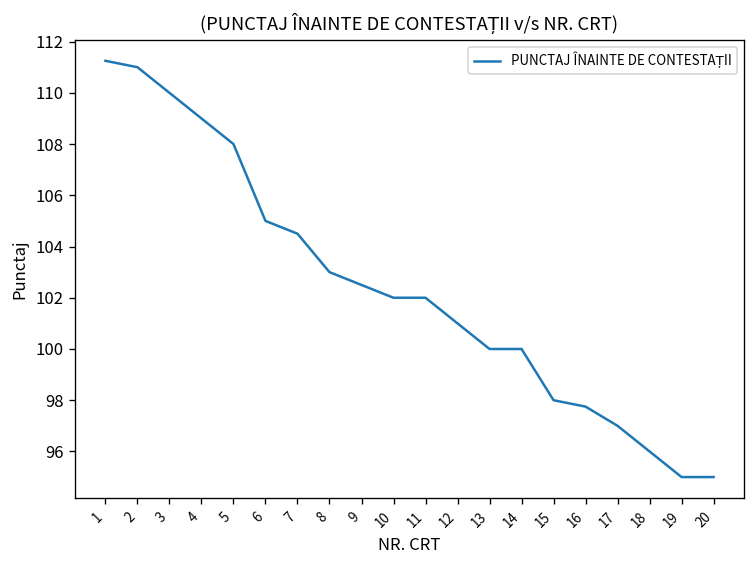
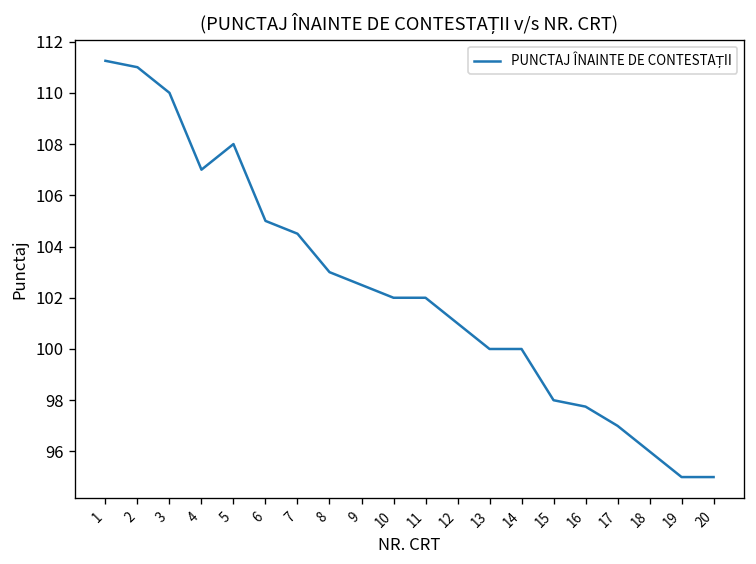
  {
    "1": 111.3,
    "2": 111,
    "3": 110,
-   "4": 109,
+   "4": 107,
    "5": 108,
    "6": 105,
    "7": 104.5,
    "8": 103,
    "9": 102.5,
    "10": 102,
    "11": 102,
    "12": 101,
    "13": 100,
    "14": 100,
    "15": 98,
    "16": 97.8,
    "17": 97,
    "18": 96,
    "19": 95,
    "20": 95
  }
